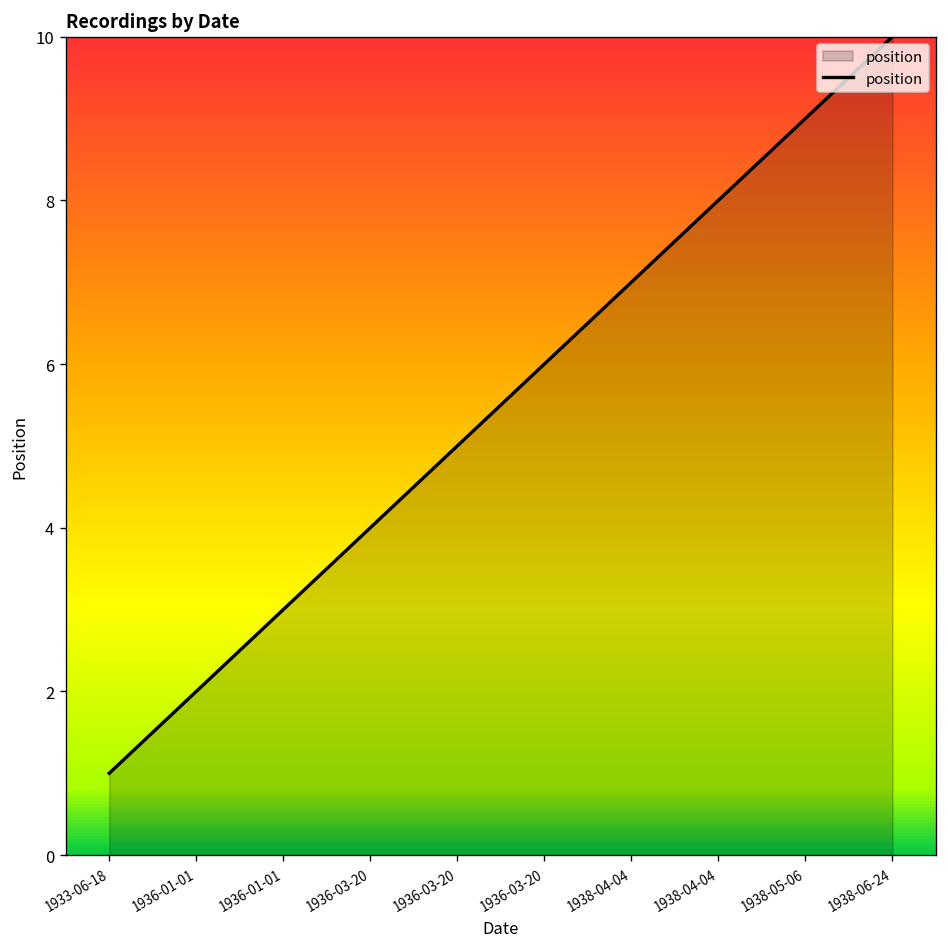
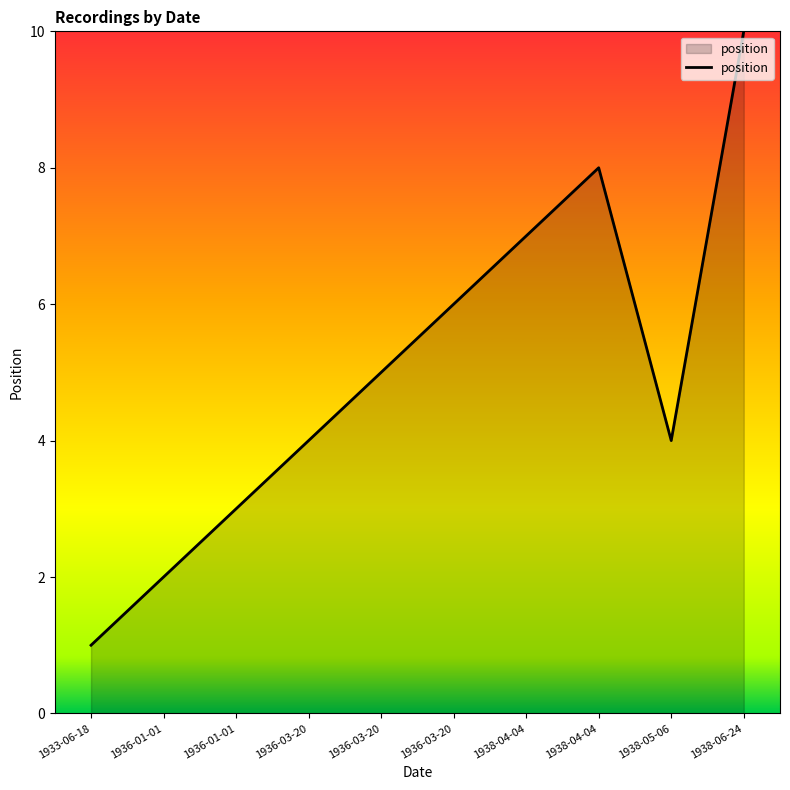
  {
    "1933-06-18": 1,
-   "1938-05-06": 9,
+   "1938-05-06": 4,
    "1938-06-24": 10
  }
